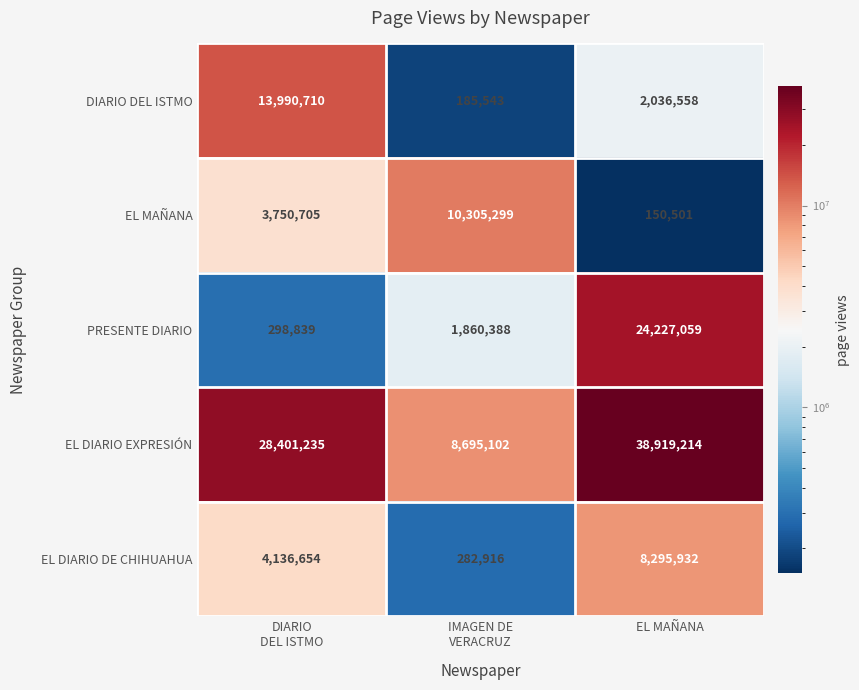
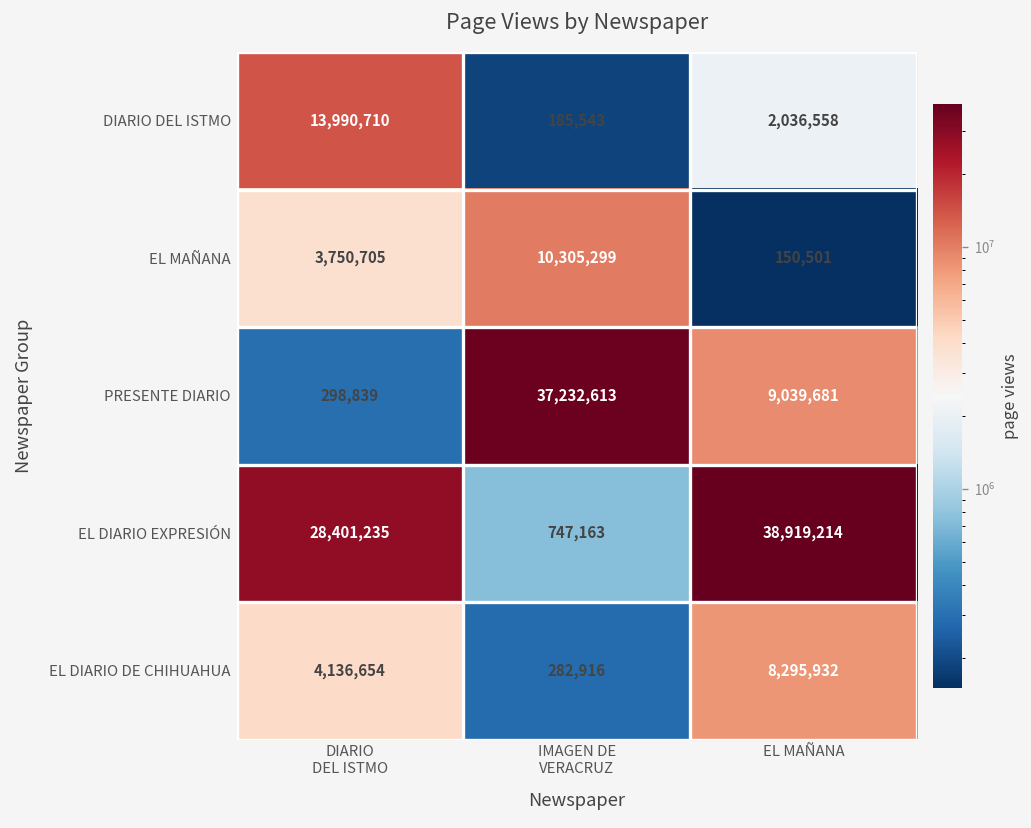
  {
    "DIARIO DEL ISTMO": {
      "DIARIO DEL ISTMO": "13,990,710",
      "IMAGEN DE VERACRUZ": "185,543",
      "EL MAÑANA": "2,036,558"
    },
    "EL MAÑANA": {
      "DIARIO DEL ISTMO": "3,750,705",
      "IMAGEN DE VERACRUZ": "10,305,299",
      "EL MAÑANA": "150,501"
    },
    "PRESENTE DIARIO": {
      "DIARIO DEL ISTMO": "298,839",
-     "IMAGEN DE VERACRUZ": "1,860,388",
-     "EL MAÑANA": "24,227,059"
+     "IMAGEN DE VERACRUZ": "37,232,613",
+     "EL MAÑANA": "9,039,681"
    },
    "EL DIARIO EXPRESIÓN": {
      "DIARIO DEL ISTMO": "28,401,235",
-     "IMAGEN DE VERACRUZ": "8,695,102",
+     "IMAGEN DE VERACRUZ": "747,163",
      "EL MAÑANA": "38,919,214"
    },
    "EL DIARIO DE CHIHUAHUA": {
      "DIARIO DEL ISTMO": "4,136,654",
      "IMAGEN DE VERACRUZ": "282,916",
      "EL MAÑANA": "8,295,932"
    }
  }
